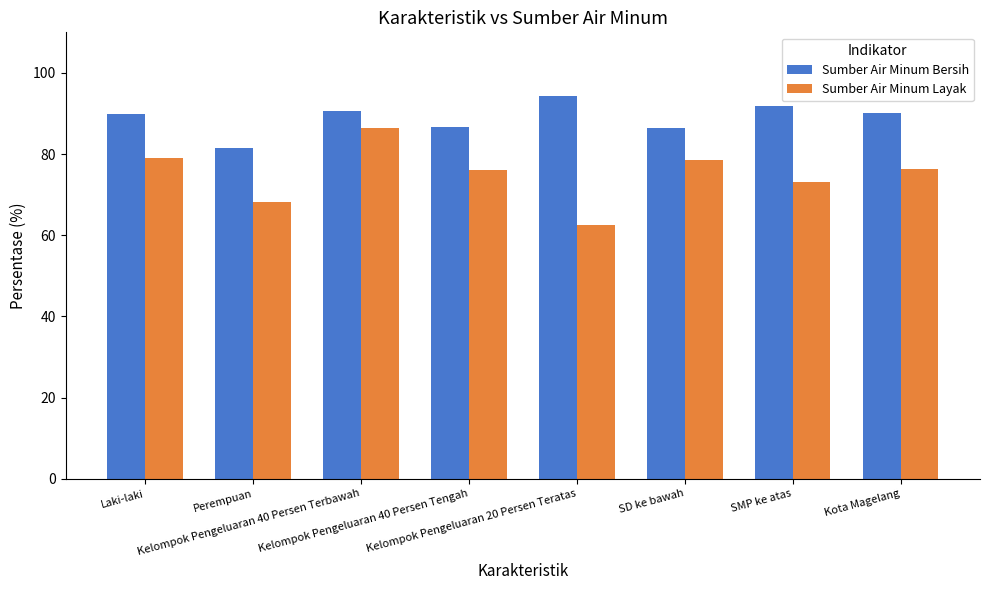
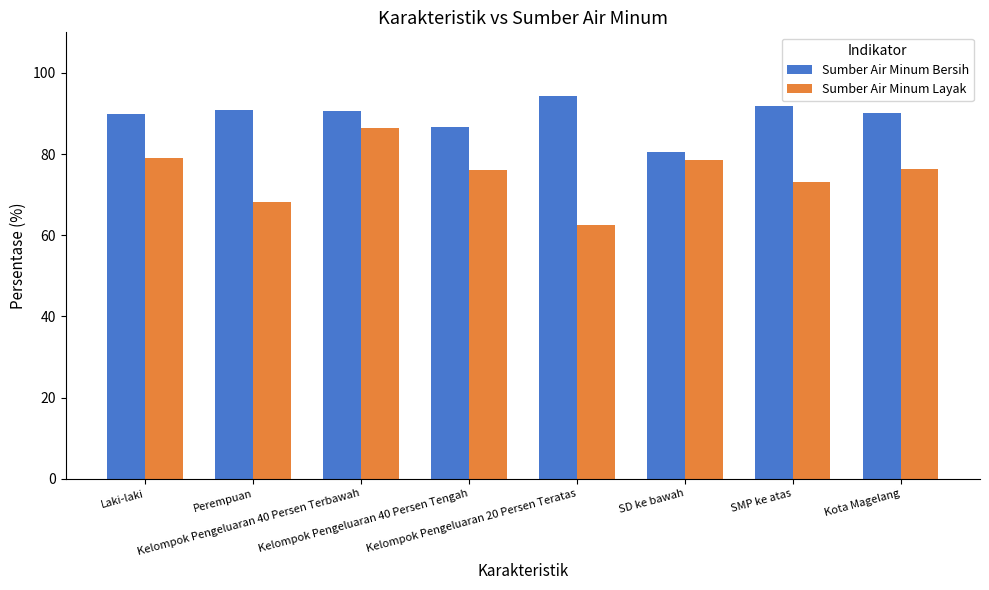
  {
    "Sumber Air Minum Bersih": {
      "Laki-laki": 90,
-     "Perempuan": 82,
+     "Perempuan": 91,
      "Kelompok Pengeluaran 40 Persen Terbawah": 91,
      "Kelompok Pengeluaran 40 Persen Tengah": 87,
      "Kelompok Pengeluaran 20 Persen Teratas": 94,
-     "SD ke bawah": 87,
+     "SD ke bawah": 80,
      "SMP ke atas": 92,
      "Kota Magelang": 90
    },
    "Sumber Air Minum Layak": {
      "Laki-laki": 79,
      "Perempuan": 68,
      "Kelompok Pengeluaran 40 Persen Terbawah": 86,
      "Kelompok Pengeluaran 40 Persen Tengah": 76,
      "Kelompok Pengeluaran 20 Persen Teratas": 63,
      "SD ke bawah": 79,
      "SMP ke atas": 73,
      "Kota Magelang": 76
    }
  }
